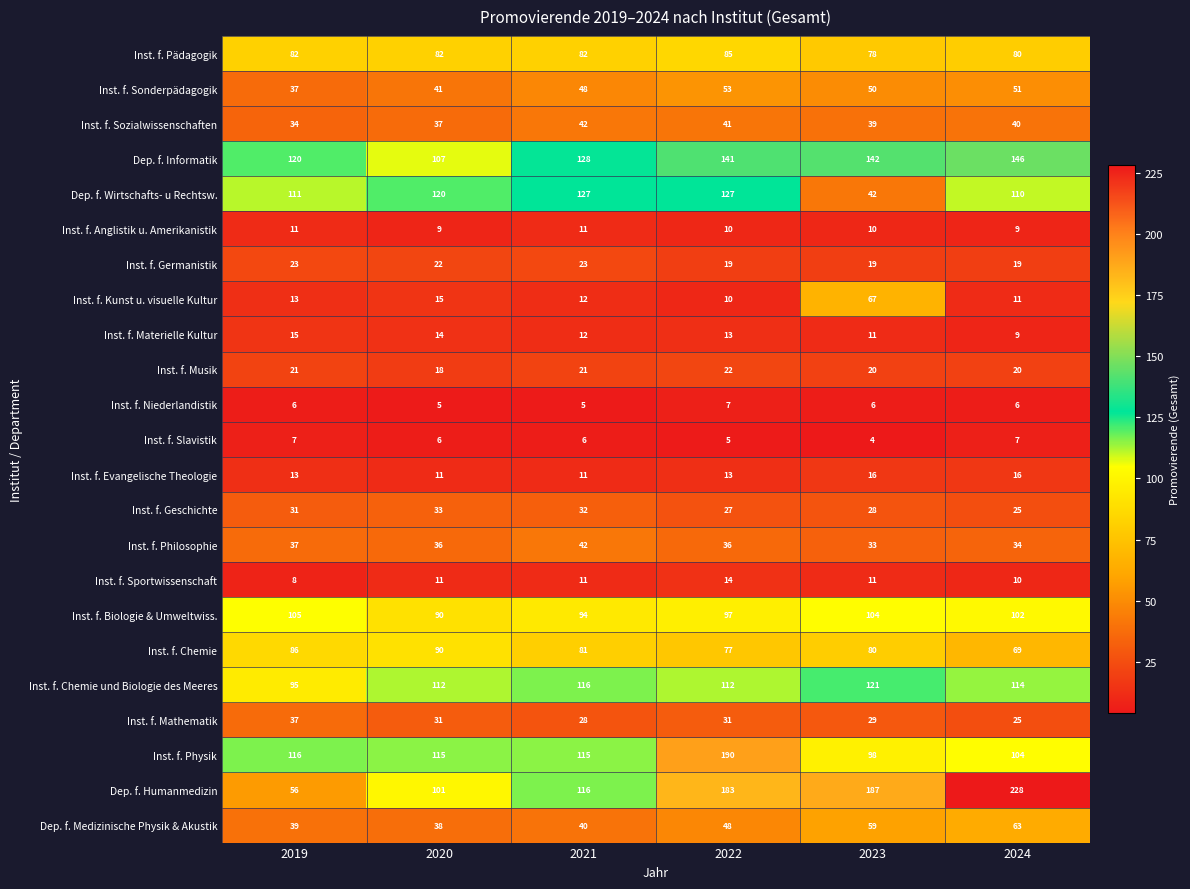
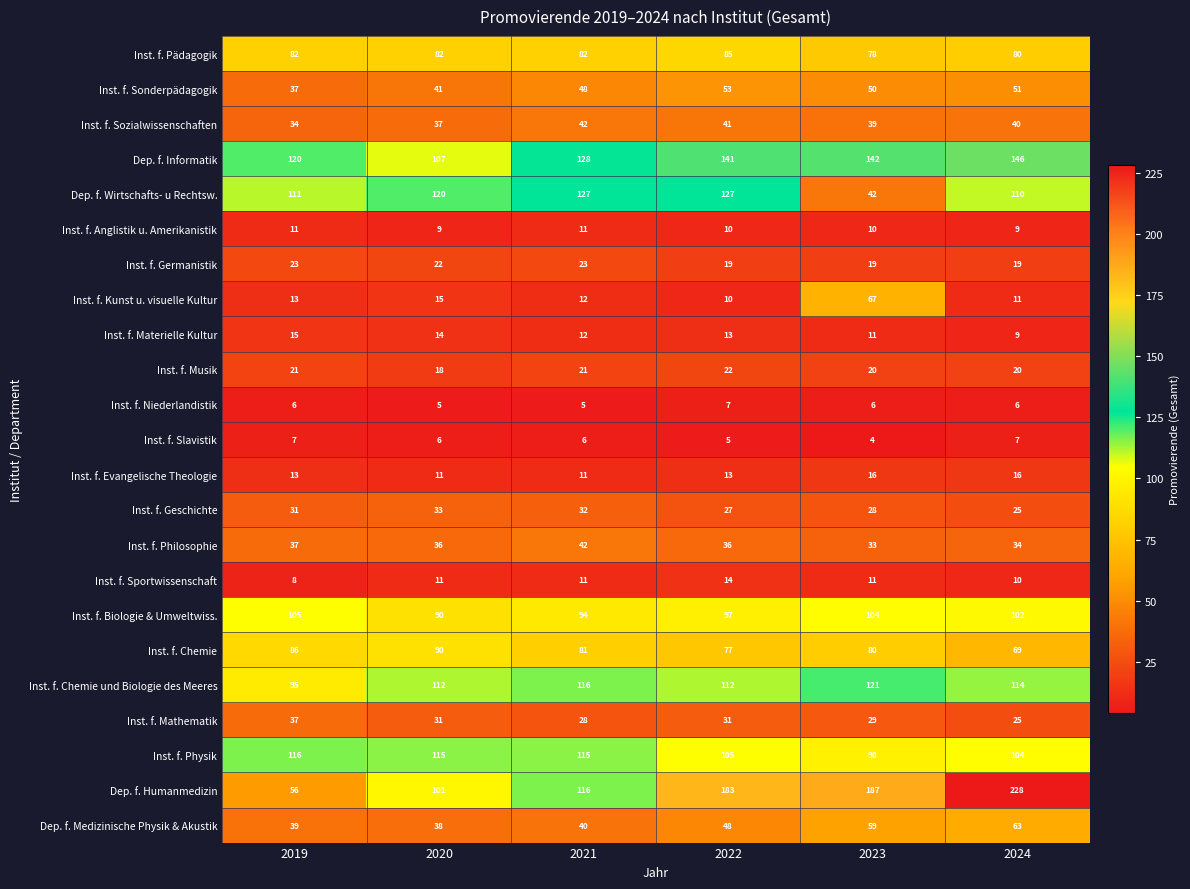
  {
    "Inst. f. Pädagogik": {
      "2019": 82,
      "2020": 82,
      "2021": 82,
      "2022": 85,
      "2023": 78,
      "2024": 80
    },
    "Inst. f. Sonderpädagogik": {
      "2019": 37,
      "2020": 41,
      "2021": 48,
      "2022": 53,
      "2023": 50,
      "2024": 51
    },
    "Inst. f. Sozialwissenschaften": {
      "2019": 34,
      "2020": 37,
      "2021": 42,
      "2022": 41,
      "2023": 39,
      "2024": 40
    },
    "Dep. f. Informatik": {
      "2019": 120,
      "2020": 107,
      "2021": 128,
      "2022": 141,
      "2023": 142,
      "2024": 146
    },
    "Dep. f. Wirtschafts- u Rechtsw.": {
      "2019": 111,
      "2020": 120,
      "2021": 127,
      "2022": 127,
      "2023": 42,
      "2024": 110
    },
    "Inst. f. Anglistik u. Amerikanistik": {
      "2019": 11,
      "2020": 9,
      "2021": 11,
      "2022": 10,
      "2023": 10,
      "2024": 9
    },
    "Inst. f. Germanistik": {
      "2019": 23,
      "2020": 22,
      "2021": 23,
      "2022": 19,
      "2023": 19,
      "2024": 19
    },
    "Inst. f. Kunst u. visuelle Kultur": {
      "2019": 13,
      "2020": 15,
      "2021": 12,
      "2022": 10,
      "2023": 67,
      "2024": 11
    },
    "Inst. f. Materielle Kultur": {
      "2019": 15,
      "2020": 14,
      "2021": 12,
      "2022": 13,
      "2023": 11,
      "2024": 9
    },
    "Inst. f. Musik": {
      "2019": 21,
      "2020": 18,
      "2021": 21,
      "2022": 22,
      "2023": 20,
      "2024": 20
    },
    "Inst. f. Niederlandistik": {
      "2019": 6,
      "2020": 5,
      "2021": 5,
      "2022": 7,
      "2023": 6,
      "2024": 6
    },
    "Inst. f. Slavistik": {
      "2019": 7,
      "2020": 6,
      "2021": 6,
      "2022": 5,
      "2023": 4,
      "2024": 7
    },
    "Inst. f. Evangelische Theologie": {
      "2019": 13,
      "2020": 11,
      "2021": 11,
      "2022": 13,
      "2023": 16,
      "2024": 16
    },
    "Inst. f. Geschichte": {
      "2019": 31,
      "2020": 33,
      "2021": 32,
      "2022": 27,
      "2023": 28,
      "2024": 25
    },
    "Inst. f. Philosophie": {
      "2019": 37,
      "2020": 36,
      "2021": 42,
      "2022": 36,
      "2023": 33,
      "2024": 34
    },
    "Inst. f. Sportwissenschaft": {
      "2019": 8,
      "2020": 11,
      "2021": 11,
      "2022": 14,
      "2023": 11,
      "2024": 10
    },
    "Inst. f. Biologie & Umweltwiss.": {
      "2019": 105,
      "2020": 90,
      "2021": 94,
      "2022": 97,
      "2023": 104,
      "2024": 102
    },
    "Inst. f. Chemie": {
      "2019": 86,
      "2020": 90,
      "2021": 81,
      "2022": 77,
      "2023": 80,
      "2024": 69
    },
    "Inst. f. Chemie und Biologie des Meeres": {
      "2019": 95,
      "2020": 112,
      "2021": 116,
      "2022": 112,
      "2023": 121,
      "2024": 114
    },
    "Inst. f. Mathematik": {
      "2019": 37,
      "2020": 31,
      "2021": 28,
      "2022": 31,
      "2023": 29,
      "2024": 25
    },
    "Inst. f. Physik": {
      "2019": 116,
      "2020": 115,
      "2021": 115,
-     "2022": 190,
+     "2022": 105,
      "2023": 98,
      "2024": 104
    },
    "Dep. f. Humanmedizin": {
      "2019": 56,
      "2020": 101,
      "2021": 116,
      "2022": 183,
      "2023": 187,
      "2024": 228
    },
    "Dep. f. Medizinische Physik & Akustik": {
      "2019": 39,
      "2020": 38,
      "2021": 40,
      "2022": 48,
      "2023": 59,
      "2024": 63
    }
  }
